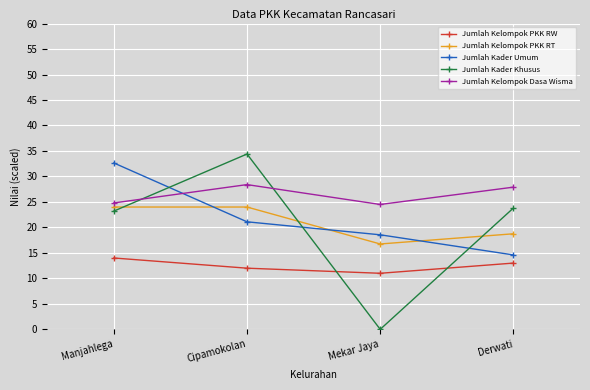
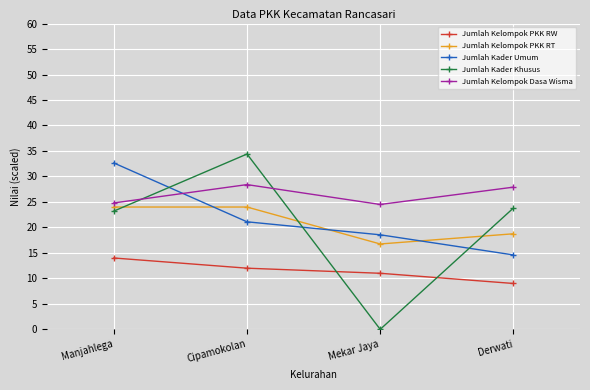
  {
    "Jumlah Kelompok PKK RW": {
      "Manjahlega": 14,
      "Cipamokolan": 12,
      "Mekar Jaya": 11,
-     "Derwati": 13
+     "Derwati": 9
    },
    "Jumlah Kelompok PKK RT": {
      "Manjahlega": 24,
      "Cipamokolan": 24,
      "Mekar Jaya": 17,
      "Derwati": 19
    },
    "Jumlah Kader Umum": {
      "Manjahlega": 33,
      "Cipamokolan": 21,
      "Mekar Jaya": 19,
      "Derwati": 15
    },
    "Jumlah Kader Khusus": {
      "Manjahlega": 23,
      "Cipamokolan": 34,
      "Mekar Jaya": 0,
      "Derwati": 24
    },
    "Jumlah Kelompok Dasa Wisma": {
      "Manjahlega": 25,
      "Cipamokolan": 28,
      "Mekar Jaya": 25,
      "Derwati": 28
    }
  }
